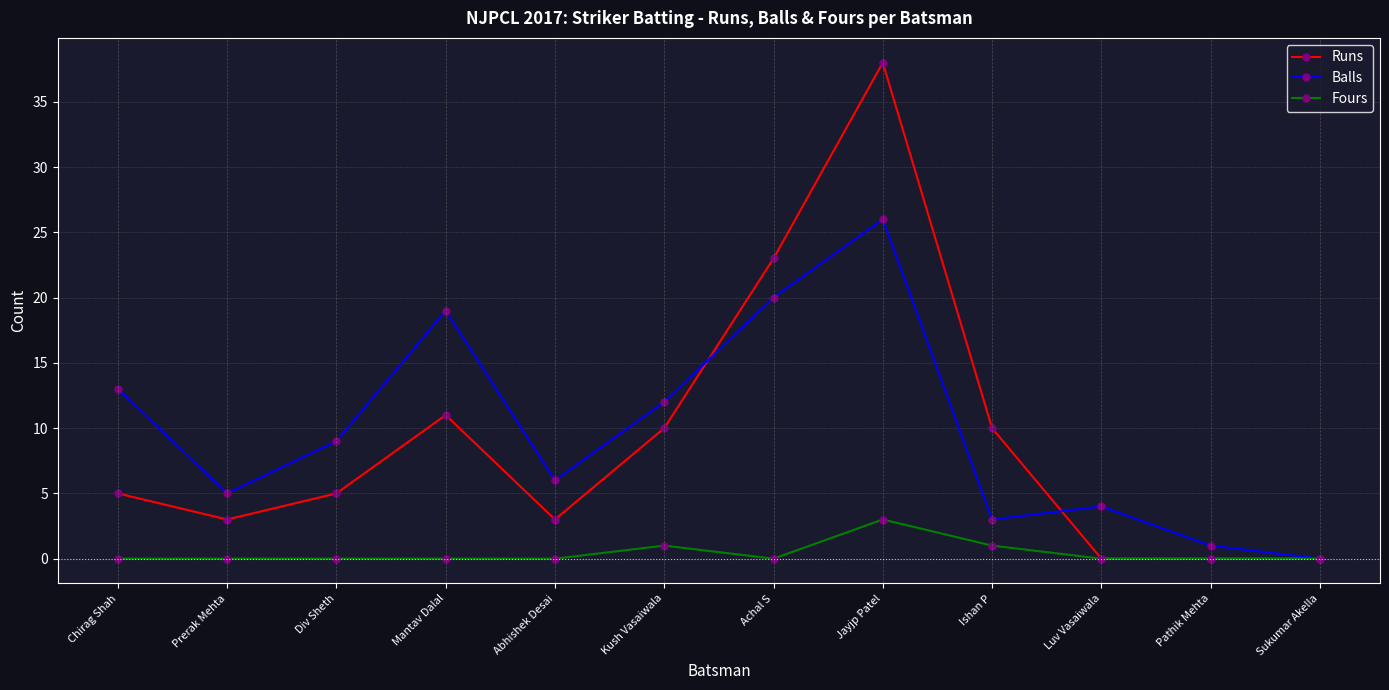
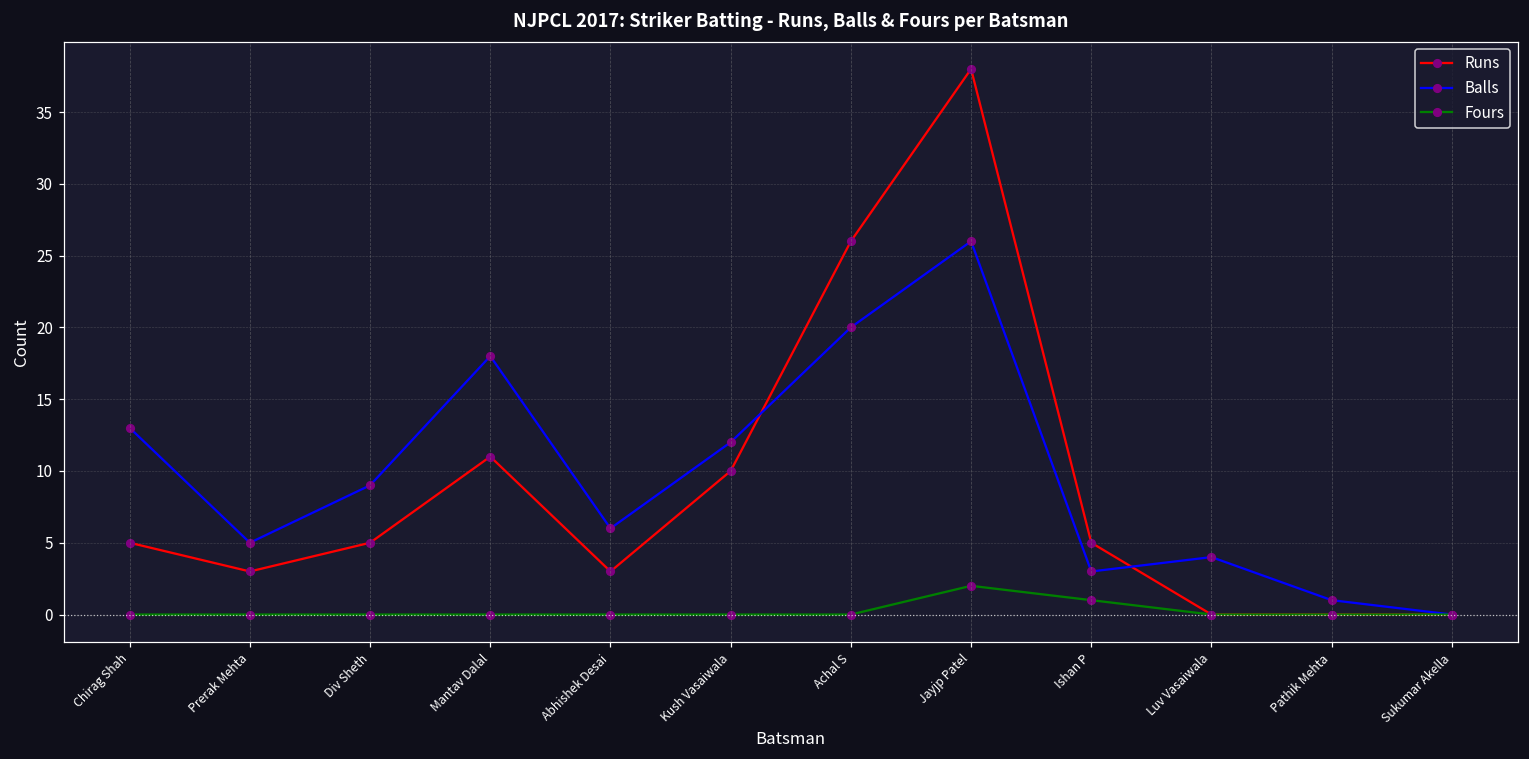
  {
    "Runs": {
      "Chirag Shah": 5,
      "Prerak Mehta": 3,
      "Div Sheth": 5,
      "Mantav Dalal": 11,
      "Abhishek Desai": 3,
      "Kush Vasaiwala": 10,
-     "Achal S": 23,
+     "Achal S": 26,
      "Jayjp Patel": 38,
-     "Ishan P": 10
+     "Ishan P": 5
    },
    "Balls": {
      "Chirag Shah": 13,
      "Prerak Mehta": 5,
      "Div Sheth": 9,
-     "Mantav Dalal": 19,
+     "Mantav Dalal": 18,
      "Abhishek Desai": 6,
      "Kush Vasaiwala": 12,
      "Achal S": 20,
      "Jayjp Patel": 26,
      "Ishan P": 3,
      "Luv Vasaiwala": 4,
      "Pathik Mehta": 1
    },
    "Fours": {
      "Chirag Shah": 0,
      "Prerak Mehta": 0,
      "Div Sheth": 0,
      "Mantav Dalal": 0,
      "Abhishek Desai": 0,
-     "Kush Vasaiwala": 1,
+     "Kush Vasaiwala": 0,
      "Achal S": 0,
-     "Jayjp Patel": 3,
+     "Jayjp Patel": 2,
      "Ishan P": 1
    }
  }
